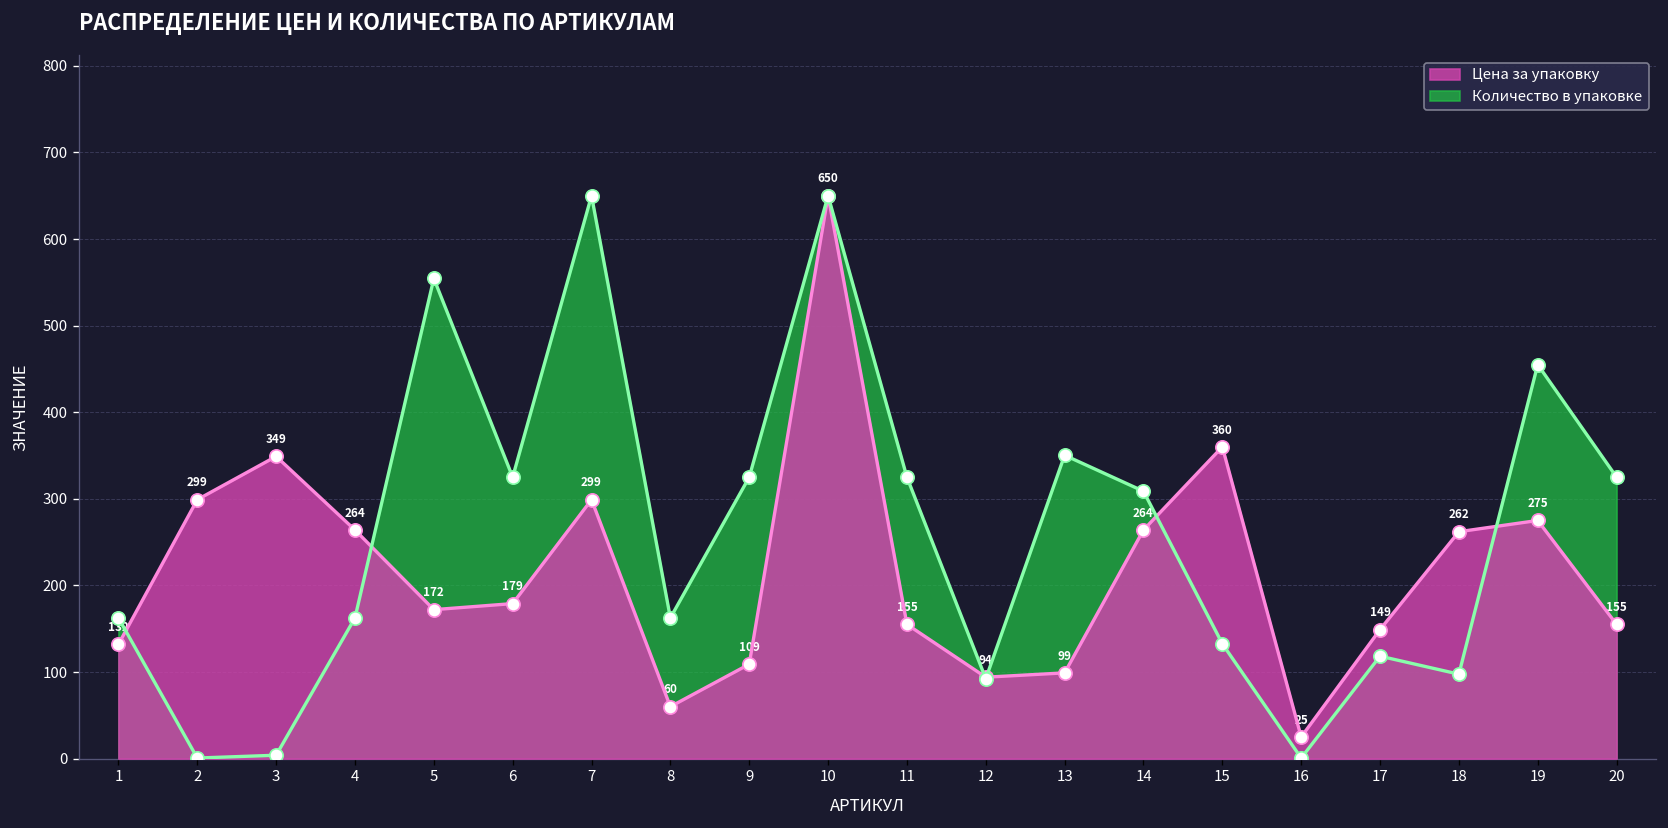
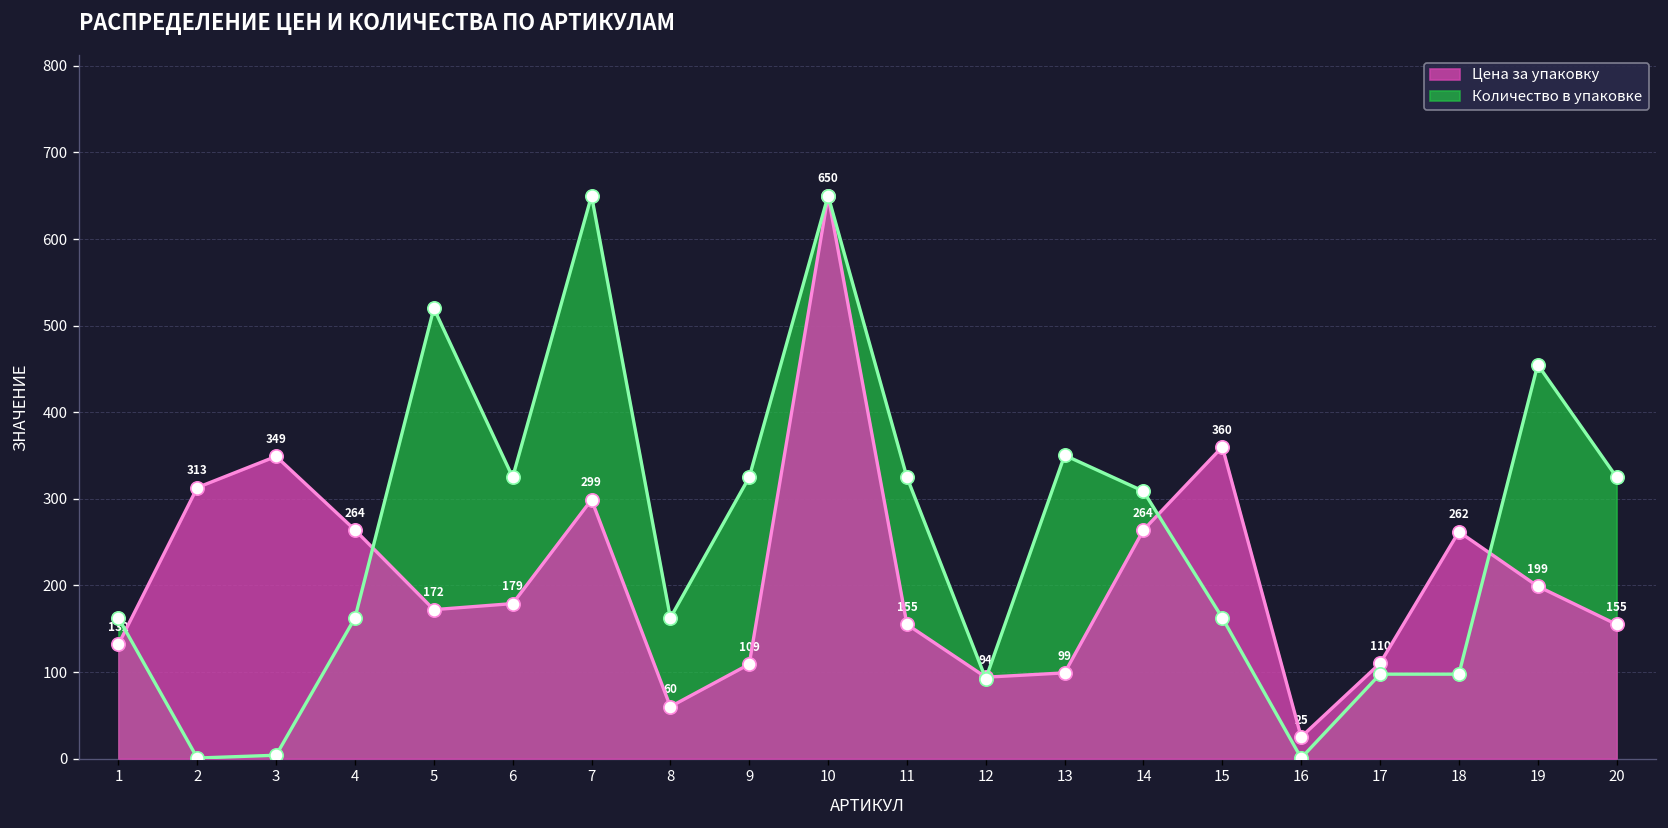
  {
    "Количество в упаковке": {
      "2": 0,
      "3": 0,
      "4": 160,
-     "5": 550,
+     "5": 520,
      "6": 330,
      "7": 650,
      "8": 160,
      "9": 330,
      "11": 330,
      "13": 350,
      "14": 310,
-     "15": 130,
+     "15": 160,
      "16": 0,
-     "17": 120,
+     "17": 100,
      "18": 100,
      "19": 450,
      "20": 330
    },
    "Цена за упаковку": {
      "1": 132,
-     "2": 299,
+     "2": 313,
      "3": 349,
      "4": 264,
      "5": 172,
      "6": 179,
      "7": 299,
      "8": 60,
      "9": 109,
      "11": 155,
      "13": 99,
      "14": 264,
      "15": 360,
      "16": 25,
-     "17": 149,
+     "17": 110,
      "18": 262,
-     "19": 275,
+     "19": 199,
      "20": 155
    }
  }
